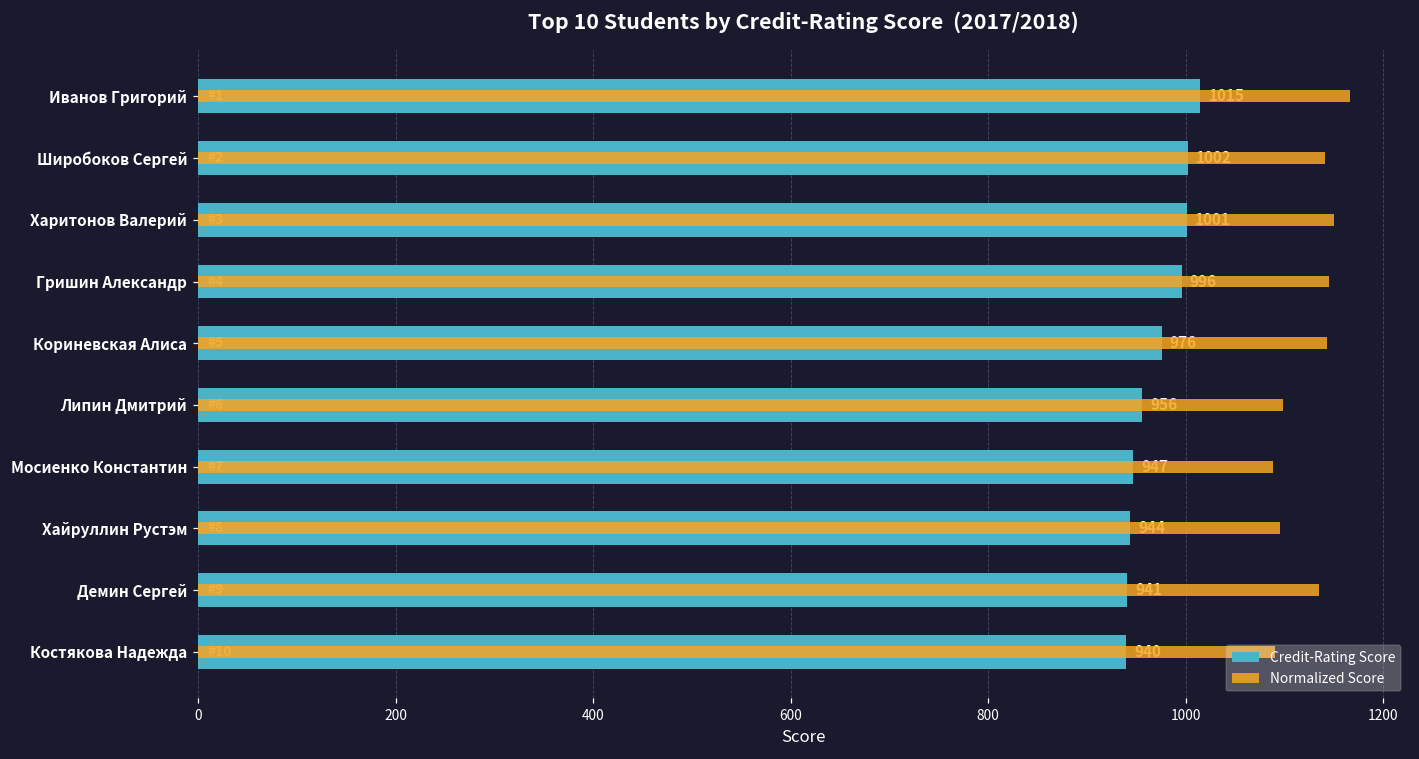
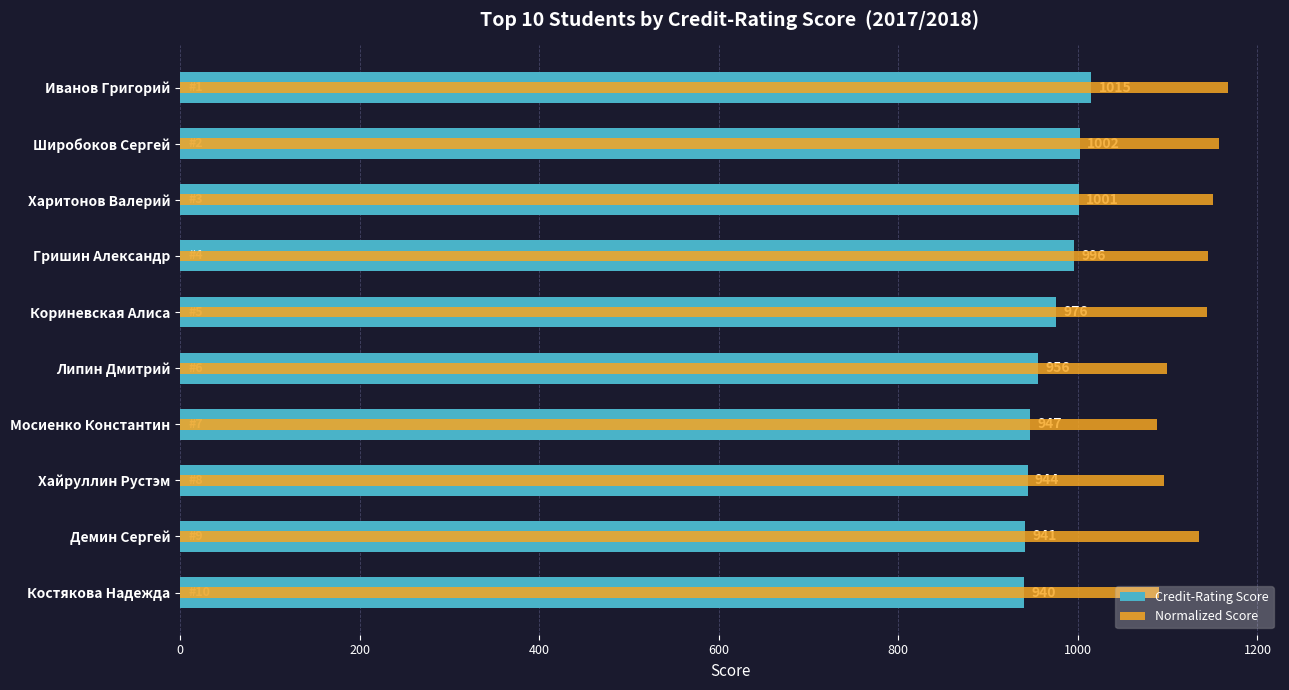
  {
    "Normalized Score": {
-     "Широбоков Сергей": 1140
+     "Широбоков Сергей": 1160
    }
  }
